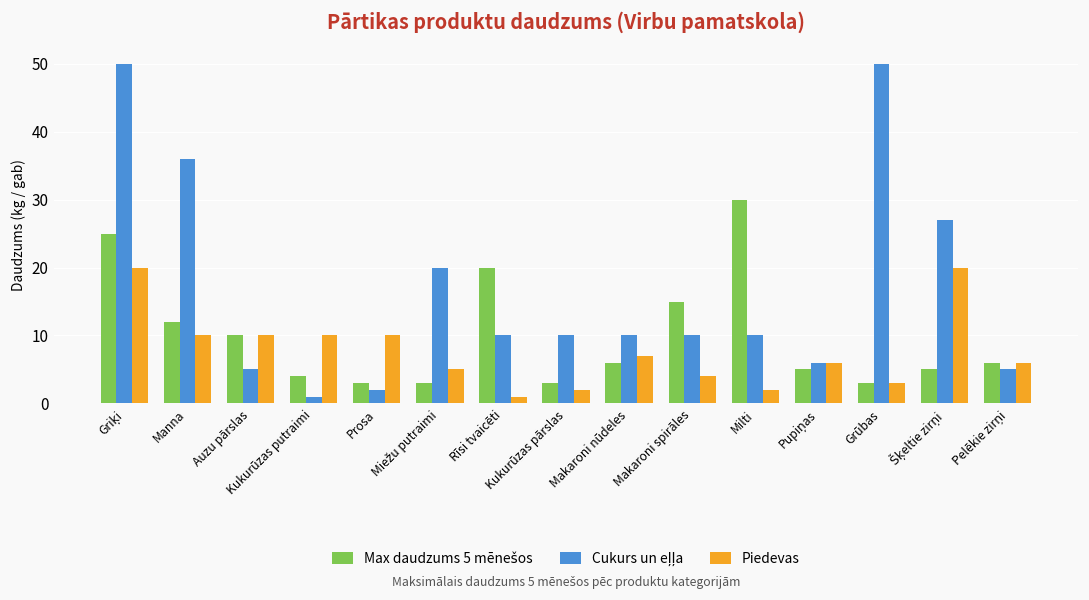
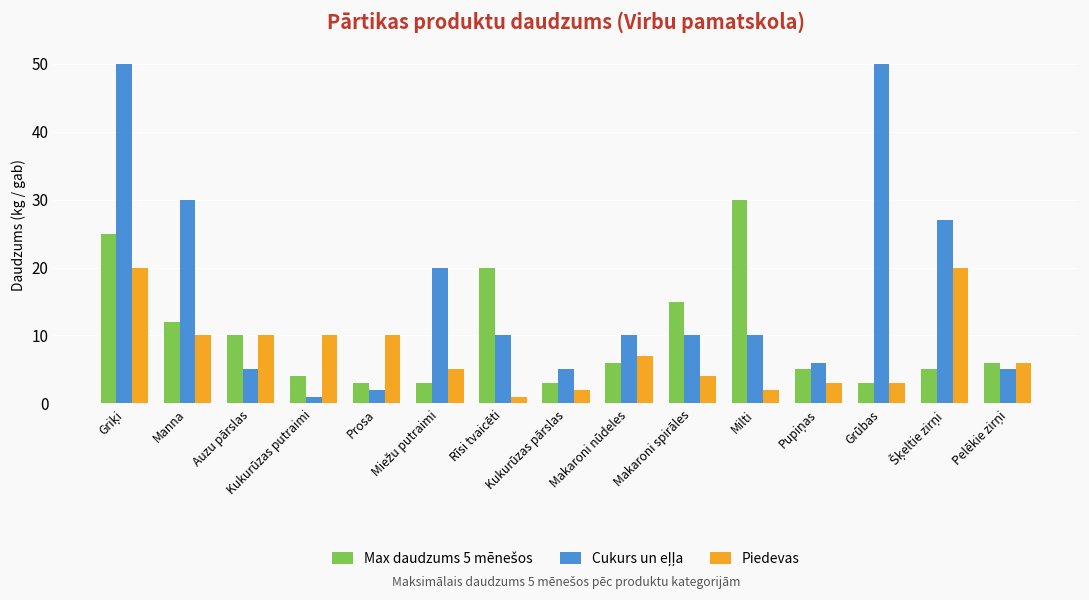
  {
    "Max daudzums 5 mēnešos": {
      "Griķi": 25,
      "Manna": 12,
      "Auzu pārslas": 10,
      "Kukurūzas putraimi": 4,
      "Prosa": 3,
      "Miežu putraimi": 3,
      "Rīsi tvaicēti": 20,
      "Kukurūzas pārslas": 3,
      "Makaroni nūdeles": 6,
      "Makaroni spirāles": 15,
      "Milti": 30,
      "Pupiņas": 5,
      "Grūbas": 3,
      "Šķeltie zirņi": 5,
      "Pelēkie zirņi": 6
    },
    "Cukurs un eļļa": {
      "Griķi": 50,
-     "Manna": 36,
+     "Manna": 30,
      "Auzu pārslas": 5,
      "Kukurūzas putraimi": 1,
      "Prosa": 2,
      "Miežu putraimi": 20,
      "Rīsi tvaicēti": 10,
-     "Kukurūzas pārslas": 10,
+     "Kukurūzas pārslas": 5,
      "Makaroni nūdeles": 10,
      "Makaroni spirāles": 10,
      "Milti": 10,
      "Pupiņas": 6,
      "Grūbas": 50,
      "Šķeltie zirņi": 27,
      "Pelēkie zirņi": 5
    },
    "Piedevas": {
      "Griķi": 20,
      "Manna": 10,
      "Auzu pārslas": 10,
      "Kukurūzas putraimi": 10,
      "Prosa": 10,
      "Miežu putraimi": 5,
      "Rīsi tvaicēti": 1,
      "Kukurūzas pārslas": 2,
      "Makaroni nūdeles": 7,
      "Makaroni spirāles": 4,
      "Milti": 2,
-     "Pupiņas": 6,
+     "Pupiņas": 3,
      "Grūbas": 3,
      "Šķeltie zirņi": 20,
      "Pelēkie zirņi": 6
    }
  }
